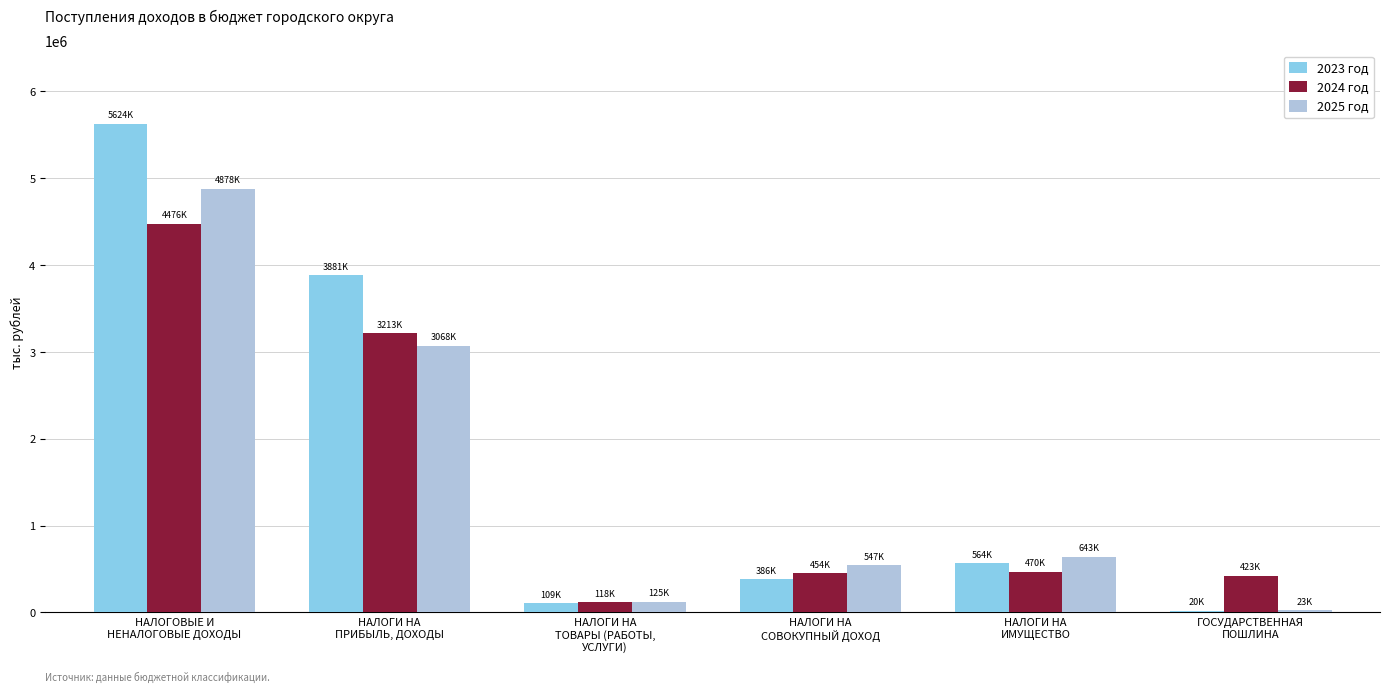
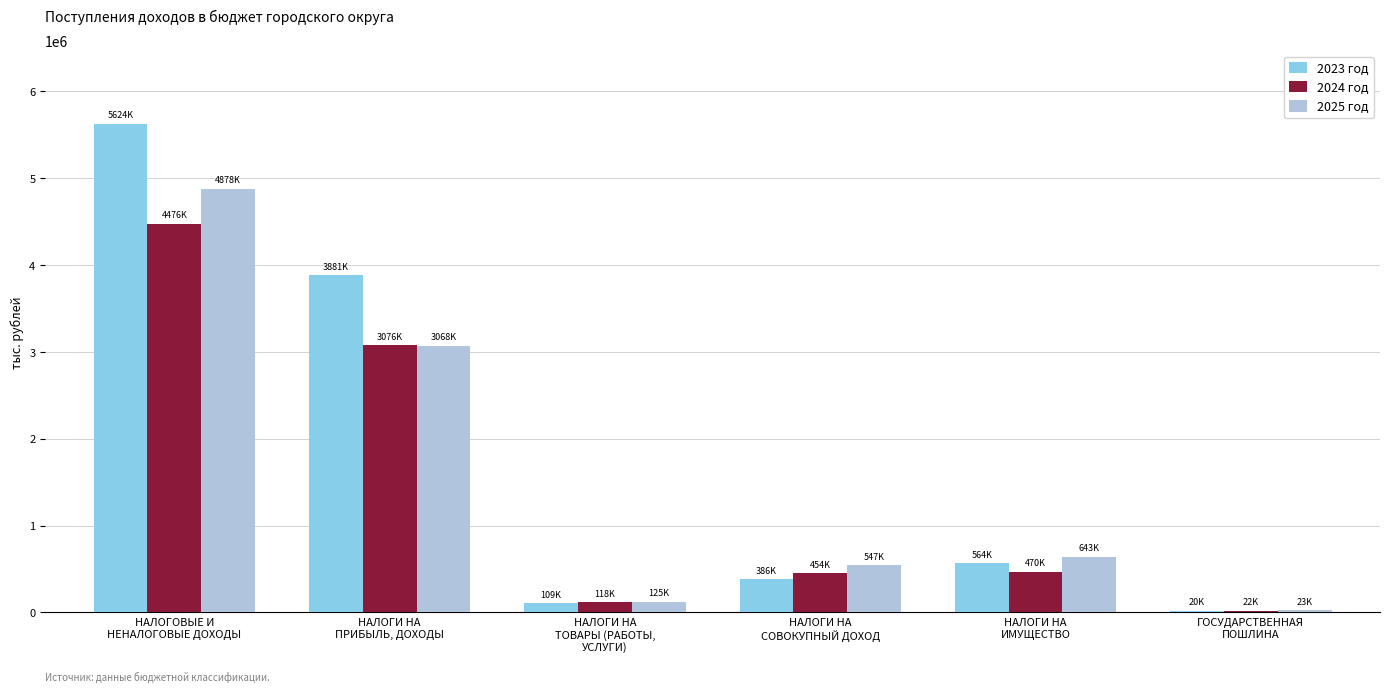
  {
    "2024 год": {
      "НАЛОГОВЫЕ И НЕНАЛОГОВЫЕ ДОХОДЫ": "4476K",
-     "НАЛОГИ НА ПРИБЫЛЬ, ДОХОДЫ": "3213K",
+     "НАЛОГИ НА ПРИБЫЛЬ, ДОХОДЫ": "3076K",
      "НАЛОГИ НА ТОВАРЫ (РАБОТЫ, УСЛУГИ)": "118K",
      "НАЛОГИ НА СОВОКУПНЫЙ ДОХОД": "454K",
      "НАЛОГИ НА ИМУЩЕСТВО": "470K",
-     "ГОСУДАРСТВЕННАЯ ПОШЛИНА": "423K"
+     "ГОСУДАРСТВЕННАЯ ПОШЛИНА": "22K"
    }
  }
